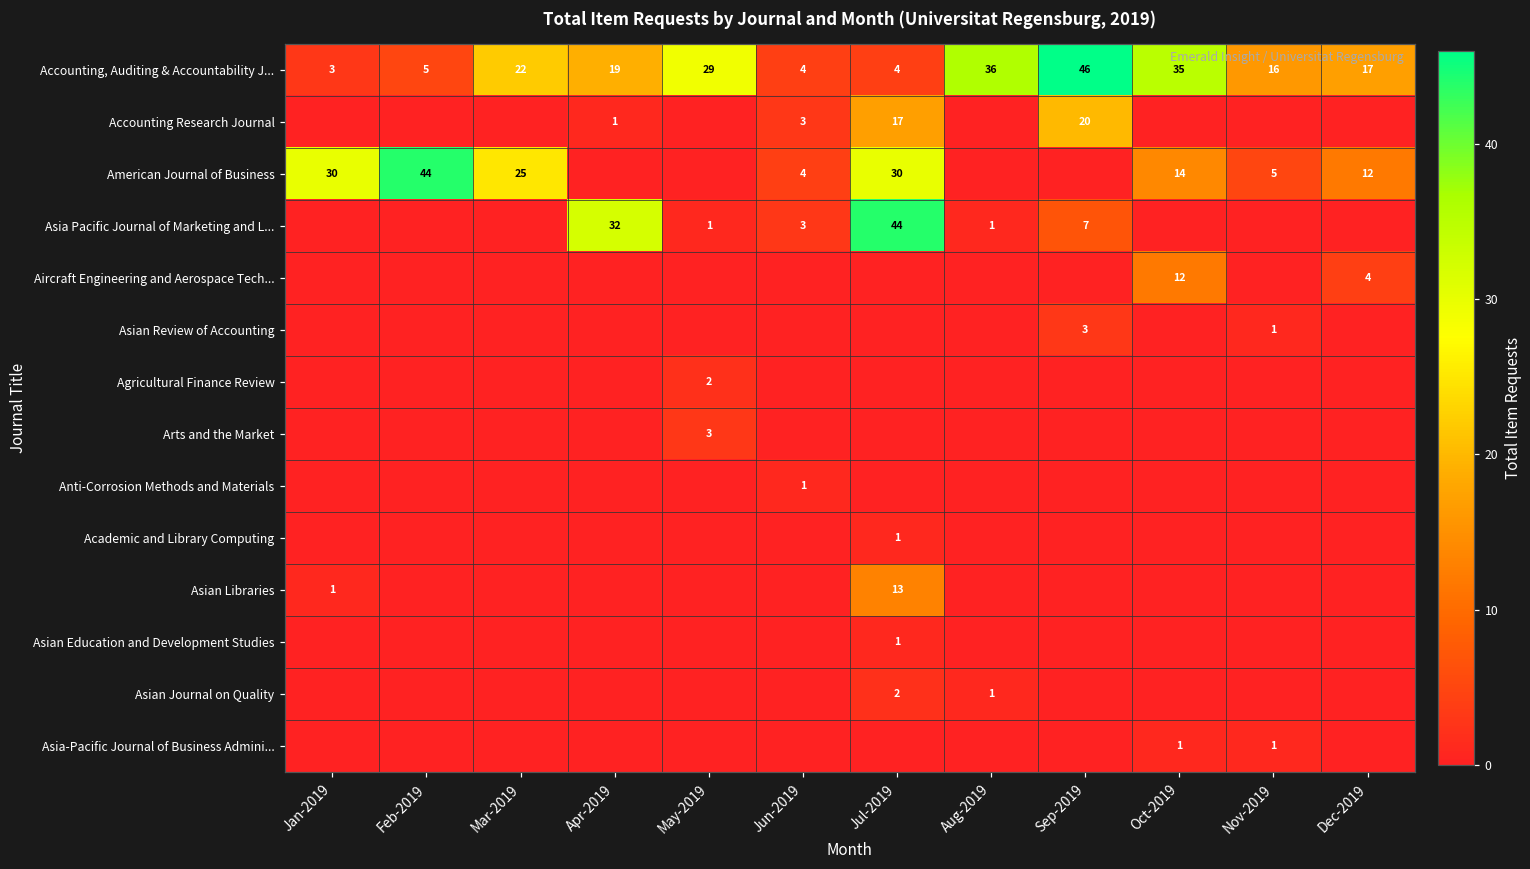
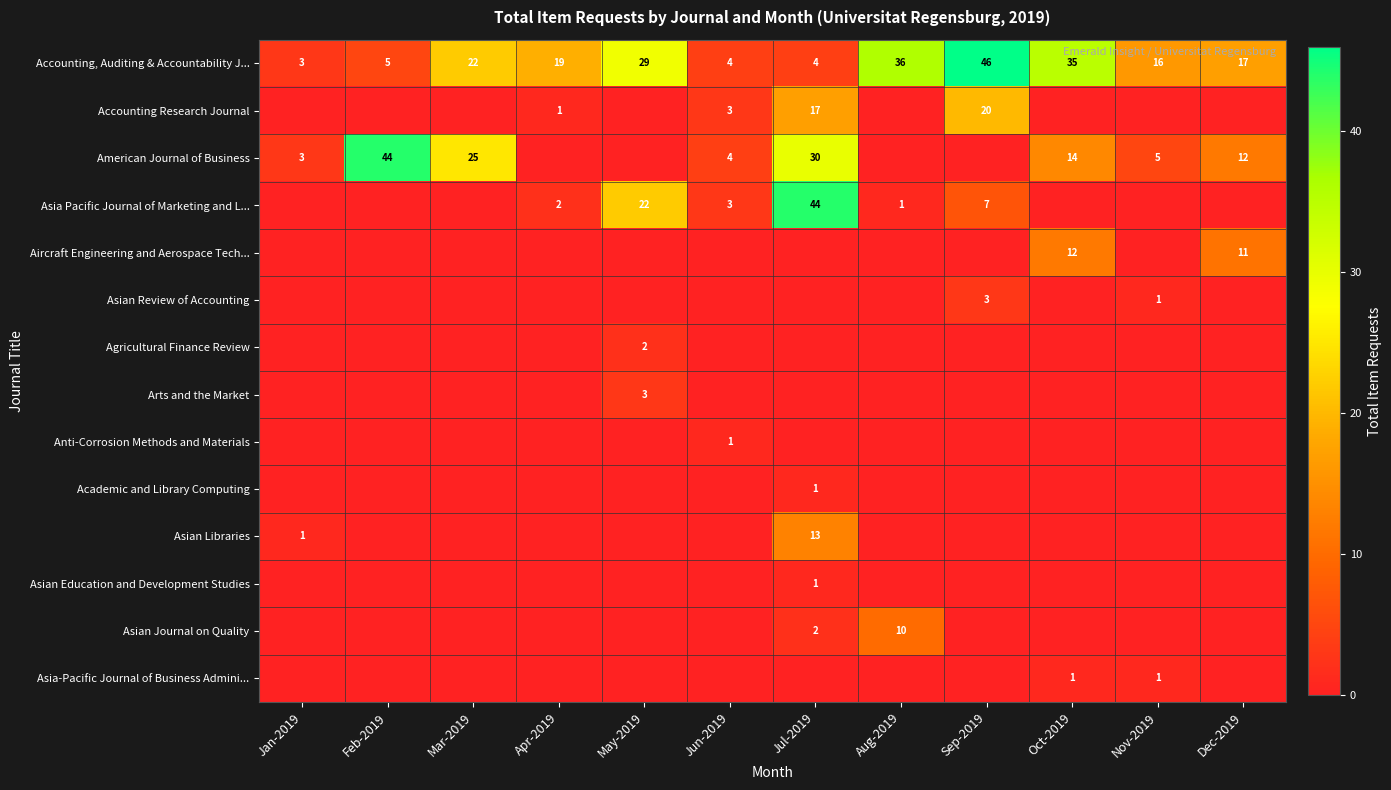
  {
    "Accounting, Auditing & Accountability J...": {
      "Jan-2019": 3,
      "Feb-2019": 5,
      "Mar-2019": 22,
      "Apr-2019": 19,
      "May-2019": 29,
      "Jun-2019": 4,
      "Jul-2019": 4,
      "Aug-2019": 36,
      "Sep-2019": 46,
      "Oct-2019": 35,
      "Dec-2019": 17
    },
    "Accounting Research Journal": {
      "Apr-2019": 1,
      "Jun-2019": 3,
      "Jul-2019": 17,
      "Sep-2019": 20
    },
    "American Journal of Business": {
-     "Jan-2019": 30,
+     "Jan-2019": 3,
      "Feb-2019": 44,
      "Mar-2019": 25,
      "Jun-2019": 4,
      "Jul-2019": 30,
      "Oct-2019": 14,
      "Nov-2019": 5,
      "Dec-2019": 12
    },
    "Asia Pacific Journal of Marketing and L...": {
-     "Apr-2019": 32,
-     "May-2019": 1,
+     "Apr-2019": 2,
+     "May-2019": 22,
      "Jun-2019": 3,
      "Jul-2019": 44,
      "Aug-2019": 1,
      "Sep-2019": 7
    },
    "Aircraft Engineering and Aerospace Tech...": {
      "Oct-2019": 12,
-     "Dec-2019": 4
+     "Dec-2019": 11
    },
    "Asian Review of Accounting": {
      "Sep-2019": 3,
      "Nov-2019": 1
    },
    "Agricultural Finance Review": {
      "May-2019": 2
    },
    "Arts and the Market": {
      "May-2019": 3
    },
    "Anti-Corrosion Methods and Materials": {
      "Jun-2019": 1
    },
    "Academic and Library Computing": {
      "Jul-2019": 1
    },
    "Asian Libraries": {
      "Jan-2019": 1,
      "Jul-2019": 13
    },
    "Asian Education and Development Studies": {
      "Jul-2019": 1
    },
    "Asian Journal on Quality": {
      "Jul-2019": 2,
-     "Aug-2019": 1
+     "Aug-2019": 10
    },
    "Asia-Pacific Journal of Business Admini...": {
      "Oct-2019": 1,
      "Nov-2019": 1
    }
  }
